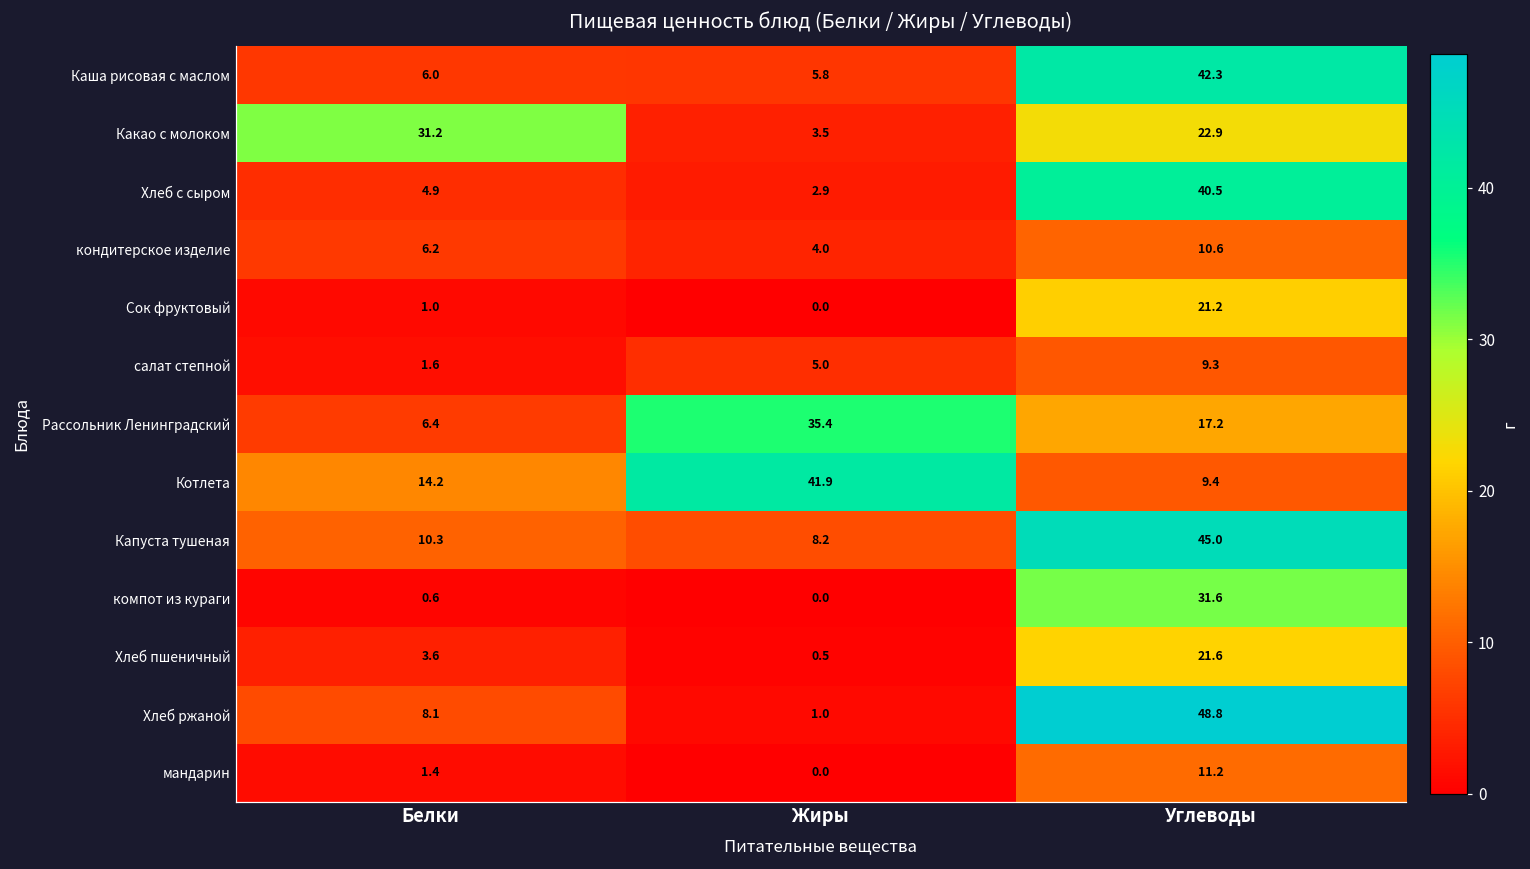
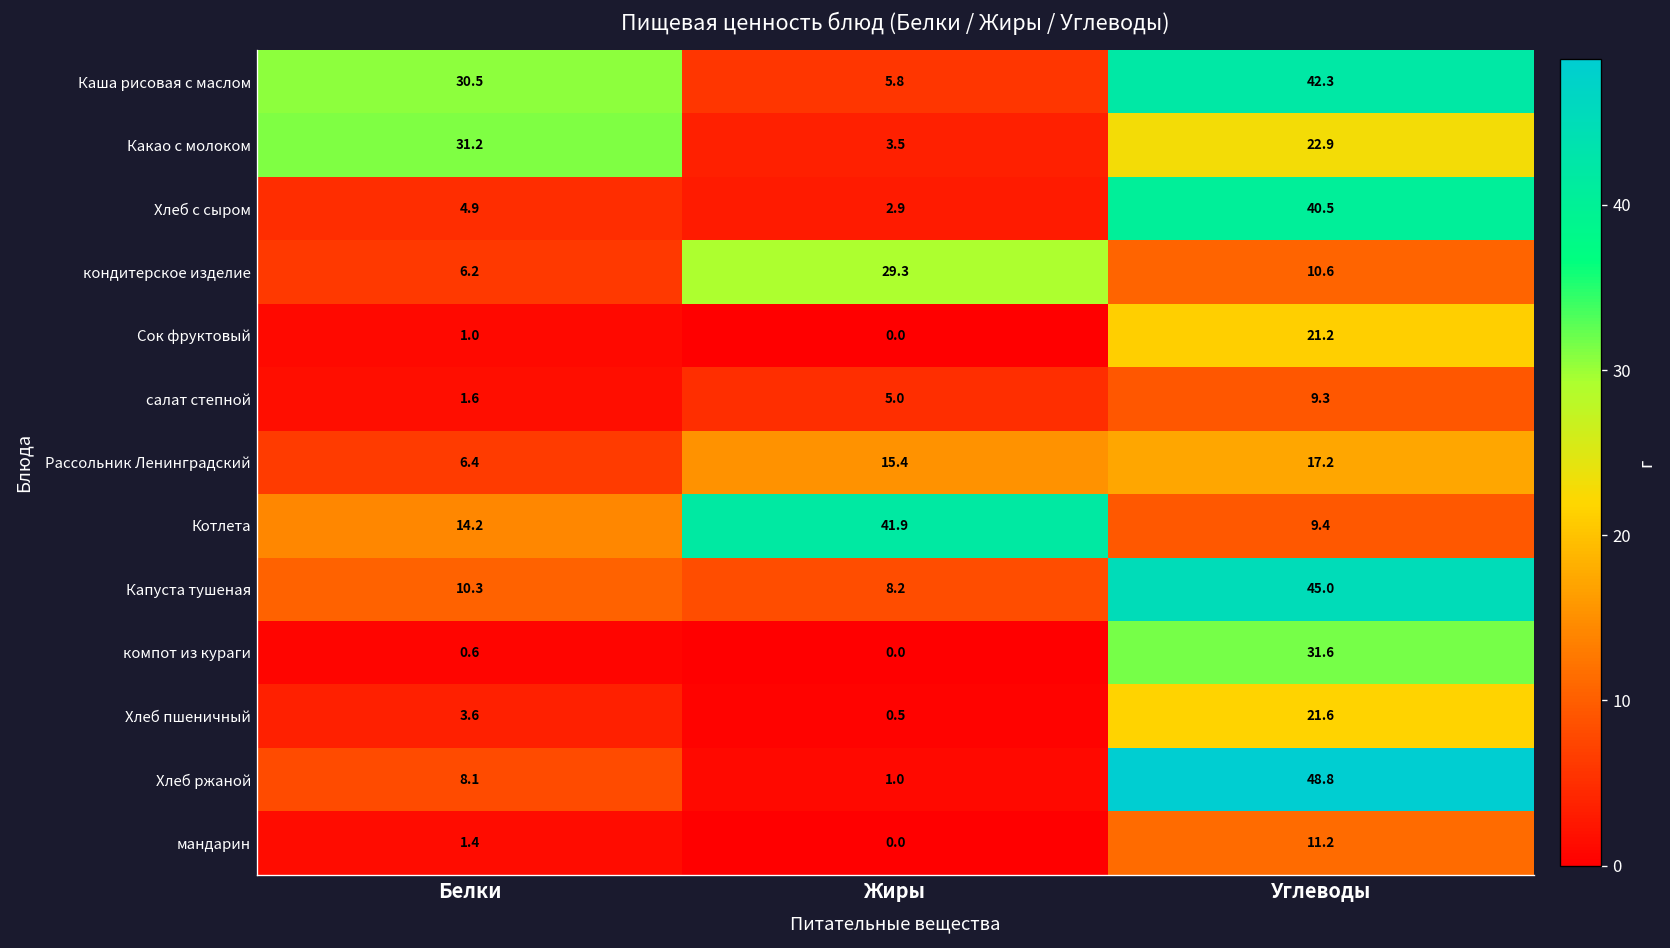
  {
    "Каша рисовая с маслом": {
-     "Белки": 6.0,
+     "Белки": 30.5,
      "Жиры": 5.8,
      "Углеводы": 42.3
    },
    "Какао с молоком": {
      "Белки": 31.2,
      "Жиры": 3.5,
      "Углеводы": 22.9
    },
    "Хлеб с сыром": {
      "Белки": 4.9,
      "Жиры": 2.9,
      "Углеводы": 40.5
    },
    "кондитерское изделие": {
      "Белки": 6.2,
-     "Жиры": 4.0,
+     "Жиры": 29.3,
      "Углеводы": 10.6
    },
    "Сок фруктовый": {
      "Белки": 1.0,
      "Жиры": 0.0,
      "Углеводы": 21.2
    },
    "салат степной": {
      "Белки": 1.6,
      "Жиры": 5.0,
      "Углеводы": 9.3
    },
    "Рассольник Ленинградский": {
      "Белки": 6.4,
-     "Жиры": 35.4,
+     "Жиры": 15.4,
      "Углеводы": 17.2
    },
    "Котлета": {
      "Белки": 14.2,
      "Жиры": 41.9,
      "Углеводы": 9.4
    },
    "Капуста тушеная": {
      "Белки": 10.3,
      "Жиры": 8.2,
      "Углеводы": 45.0
    },
    "компот из кураги": {
      "Белки": 0.6,
      "Жиры": 0.0,
      "Углеводы": 31.6
    },
    "Хлеб пшеничный": {
      "Белки": 3.6,
      "Жиры": 0.5,
      "Углеводы": 21.6
    },
    "Хлеб ржаной": {
      "Белки": 8.1,
      "Жиры": 1.0,
      "Углеводы": 48.8
    },
    "мандарин": {
      "Белки": 1.4,
      "Жиры": 0.0,
      "Углеводы": 11.2
    }
  }
